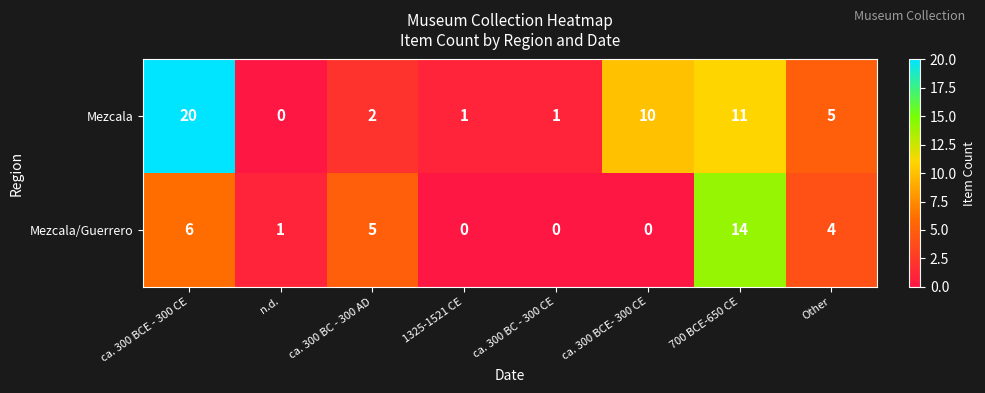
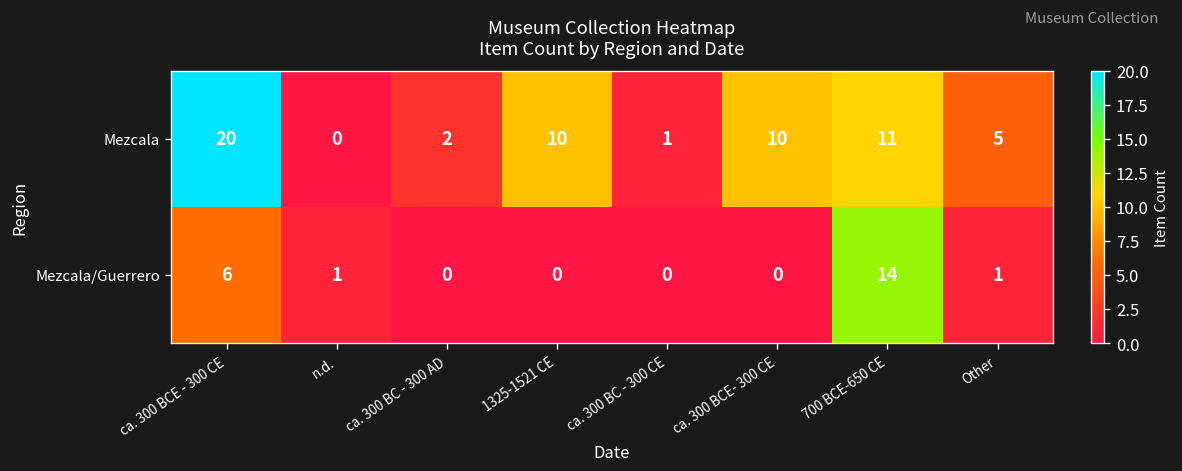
  {
    "Mezcala": {
      "ca. 300 BCE - 300 CE": 20,
      "n.d.": 0,
      "ca. 300 BC - 300 AD": 2,
-     "1325-1521 CE": 1,
+     "1325-1521 CE": 10,
      "ca. 300 BC - 300 CE": 1,
      "ca. 300 BCE- 300 CE": 10,
      "700 BCE-650 CE": 11,
      "Other": 5
    },
    "Mezcala/Guerrero": {
      "ca. 300 BCE - 300 CE": 6,
      "n.d.": 1,
-     "ca. 300 BC - 300 AD": 5,
+     "ca. 300 BC - 300 AD": 0,
      "1325-1521 CE": 0,
      "ca. 300 BC - 300 CE": 0,
      "ca. 300 BCE- 300 CE": 0,
      "700 BCE-650 CE": 14,
-     "Other": 4
+     "Other": 1
    }
  }
